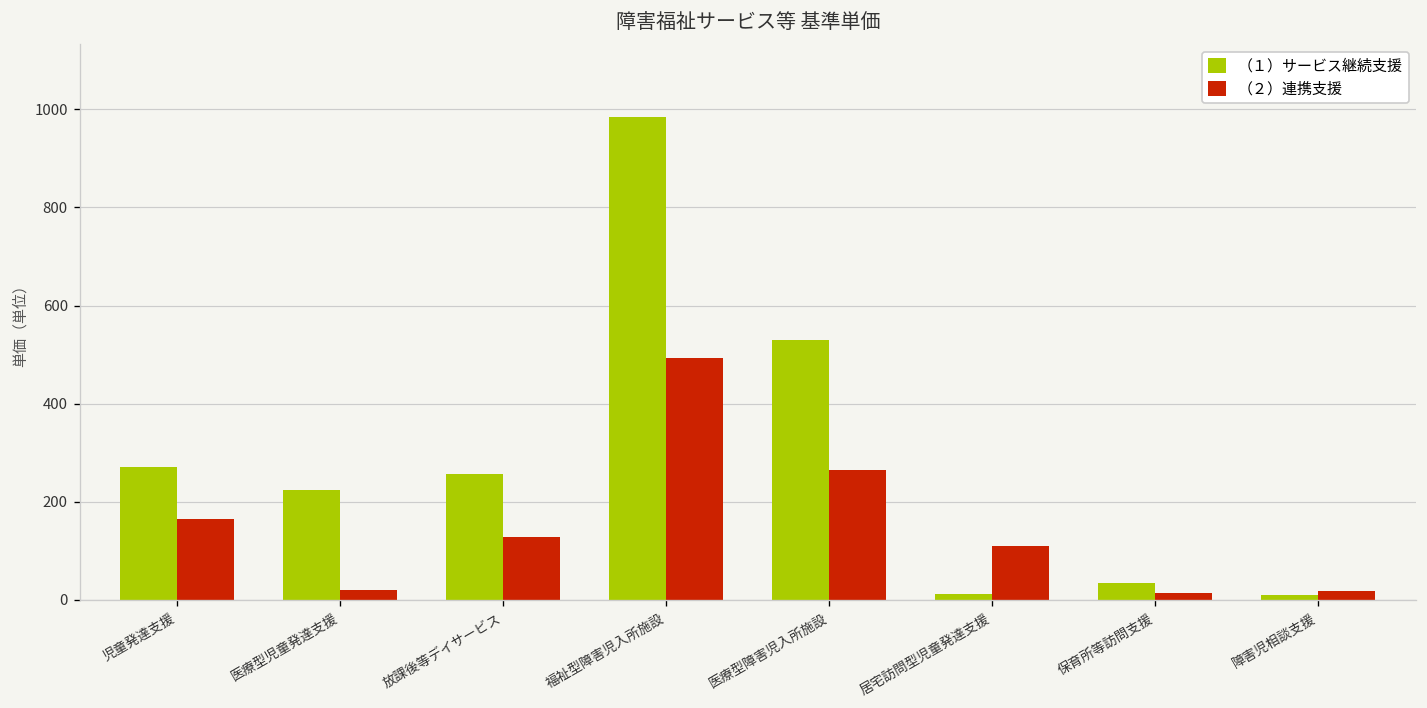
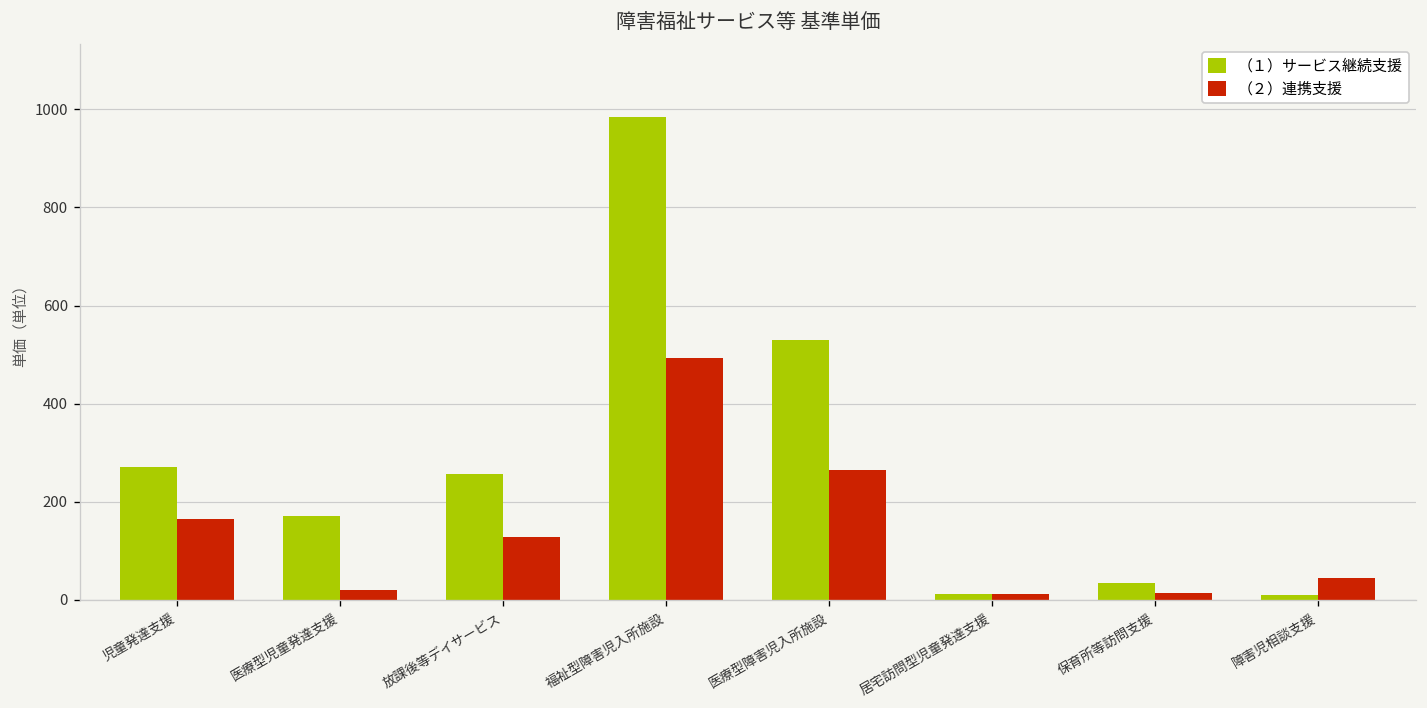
  {
    "（１）サービス継続支援": {
      "児童発達支援": 270,
-     "医療型児童発達支援": 220,
+     "医療型児童発達支援": 170,
      "放課後等デイサービス": 260,
      "福祉型障害児入所施設": 990,
      "医療型障害児入所施設": 530,
      "居宅訪問型児童発達支援": 10,
      "保育所等訪問支援": 40,
      "障害児相談支援": 10
    },
    "（２）連携支援": {
      "児童発達支援": 170,
      "医療型児童発達支援": 20,
      "放課後等デイサービス": 130,
      "福祉型障害児入所施設": 490,
      "医療型障害児入所施設": 260,
-     "居宅訪問型児童発達支援": 110,
+     "居宅訪問型児童発達支援": 10,
      "保育所等訪問支援": 10,
-     "障害児相談支援": 20
+     "障害児相談支援": 50
    }
  }
